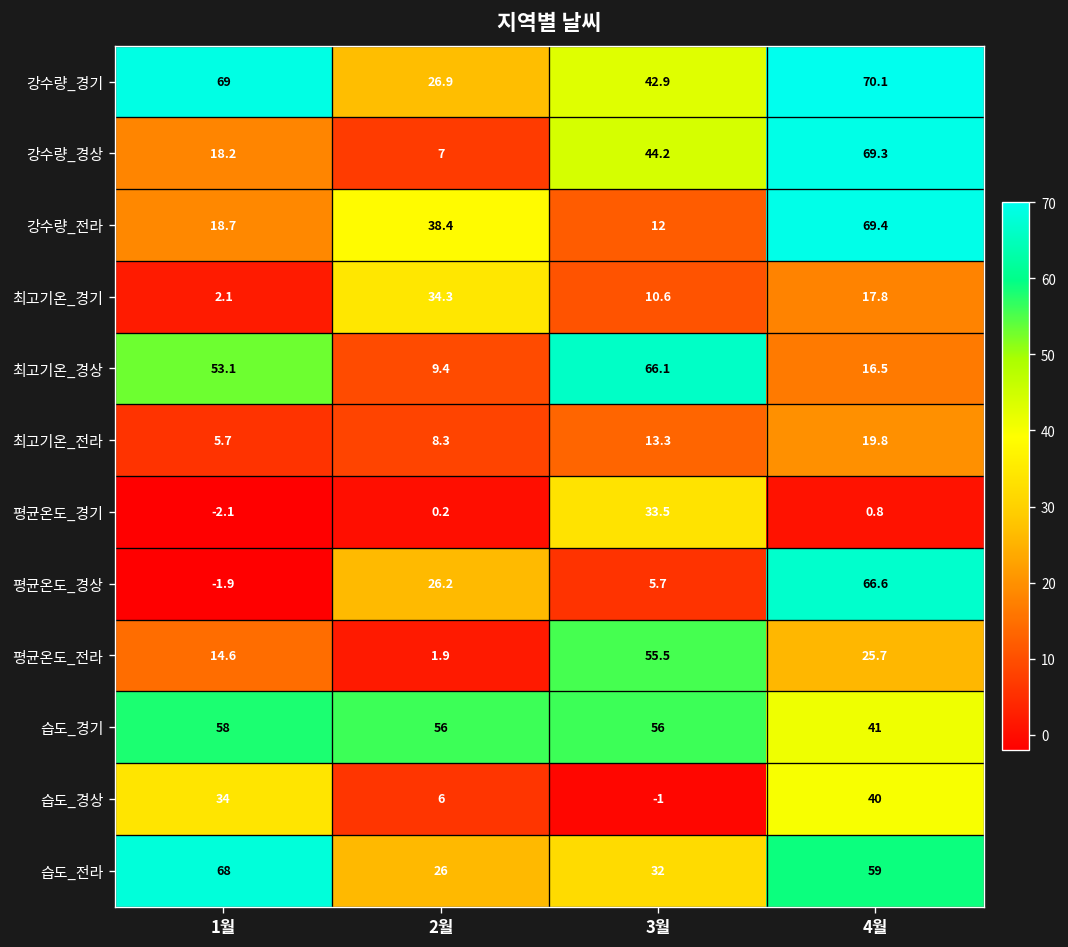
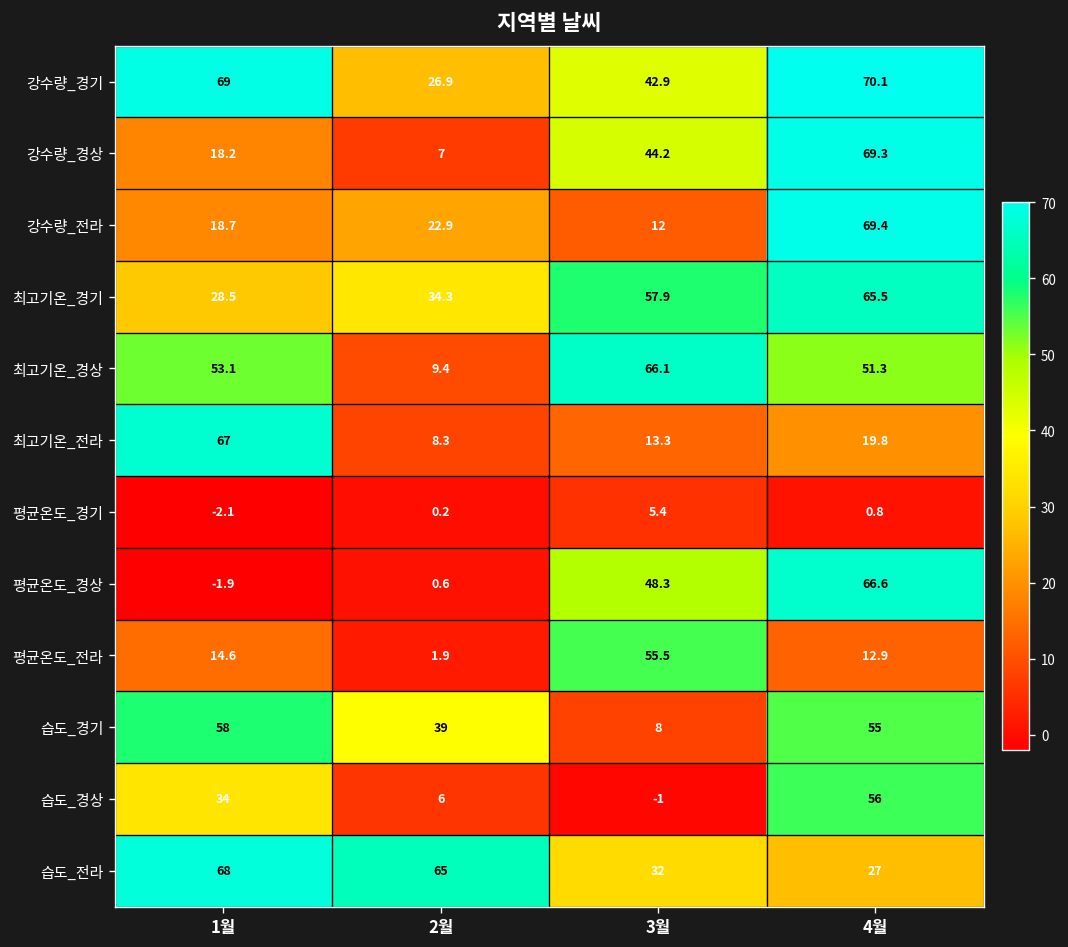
  {
    "강수량_경기": {
      "1월": 69,
      "2월": 26.9,
      "3월": 42.9,
      "4월": 70.1
    },
    "강수량_경상": {
      "1월": 18.2,
      "2월": 7,
      "3월": 44.2,
      "4월": 69.3
    },
    "강수량_전라": {
      "1월": 18.7,
-     "2월": 38.4,
+     "2월": 22.9,
      "3월": 12,
      "4월": 69.4
    },
    "최고기온_경기": {
-     "1월": 2.1,
+     "1월": 28.5,
      "2월": 34.3,
-     "3월": 10.6,
-     "4월": 17.8
+     "3월": 57.9,
+     "4월": 65.5
    },
    "최고기온_경상": {
      "1월": 53.1,
      "2월": 9.4,
      "3월": 66.1,
-     "4월": 16.5
+     "4월": 51.3
    },
    "최고기온_전라": {
-     "1월": 5.7,
+     "1월": 67,
      "2월": 8.3,
      "3월": 13.3,
      "4월": 19.8
    },
    "평균온도_경기": {
      "1월": -2.1,
      "2월": 0.2,
-     "3월": 33.5,
+     "3월": 5.4,
      "4월": 0.8
    },
    "평균온도_경상": {
      "1월": -1.9,
-     "2월": 26.2,
-     "3월": 5.7,
+     "2월": 0.6,
+     "3월": 48.3,
      "4월": 66.6
    },
    "평균온도_전라": {
      "1월": 14.6,
      "2월": 1.9,
      "3월": 55.5,
-     "4월": 25.7
+     "4월": 12.9
    },
    "습도_경기": {
      "1월": 58,
-     "2월": 56,
-     "3월": 56,
-     "4월": 41
+     "2월": 39,
+     "3월": 8,
+     "4월": 55
    },
    "습도_경상": {
      "1월": 34,
      "2월": 6,
      "3월": -1,
-     "4월": 40
+     "4월": 56
    },
    "습도_전라": {
      "1월": 68,
-     "2월": 26,
+     "2월": 65,
      "3월": 32,
-     "4월": 59
+     "4월": 27
    }
  }
